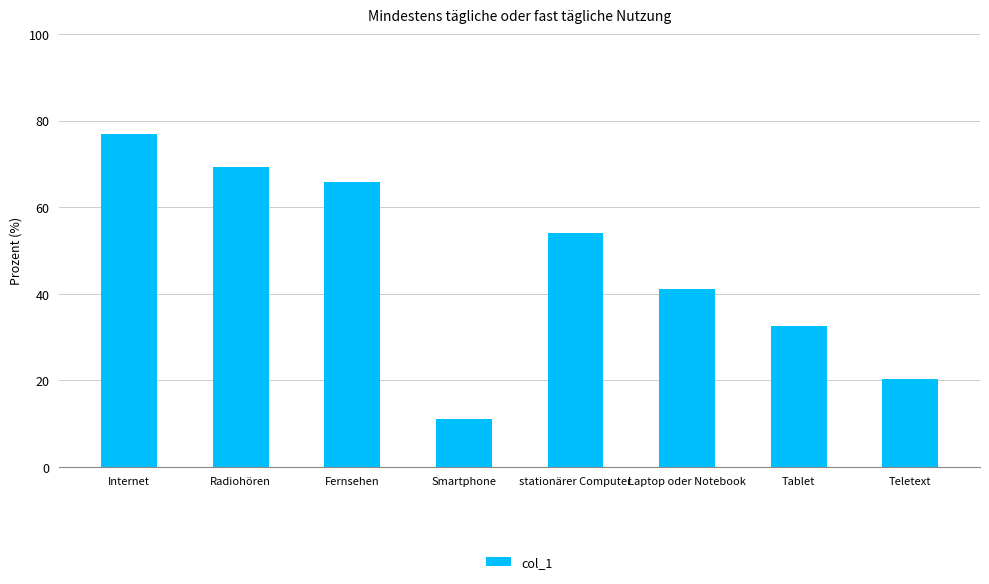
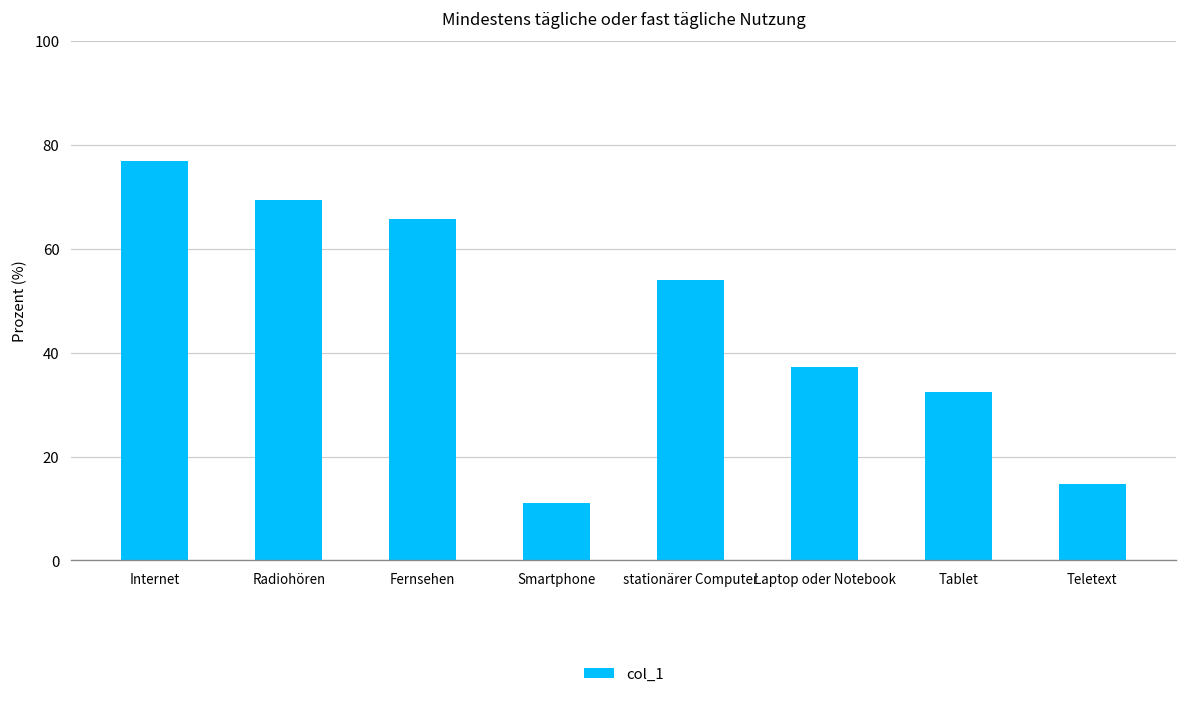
  {
    "Internet": 77,
    "Radiohören": 69,
    "Fernsehen": 66,
    "Smartphone": 11,
    "stationärer Computer": 54,
-   "Laptop oder Notebook": 41,
+   "Laptop oder Notebook": 37,
    "Tablet": 33,
-   "Teletext": 20
+   "Teletext": 15
  }
